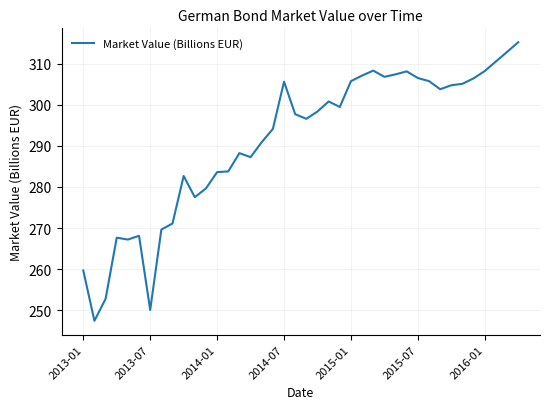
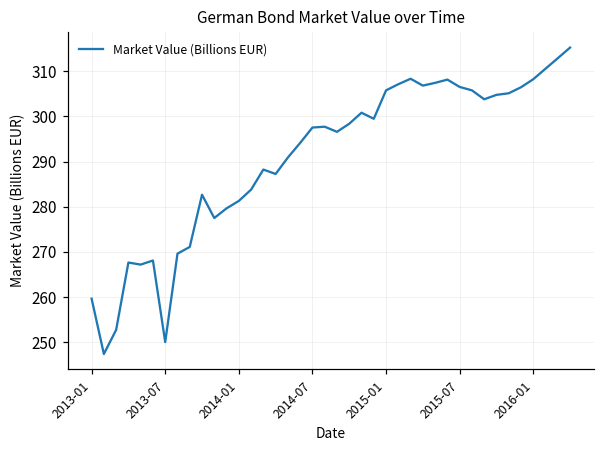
  {
    "2013-01": 260,
    "2013-07": 250,
-   "2014-01": 284,
-   "2014-07": 306,
+   "2014-01": 281,
+   "2014-07": 298,
    "2015-01": 306,
    "2015-07": 307,
    "2016-01": 308
  }
